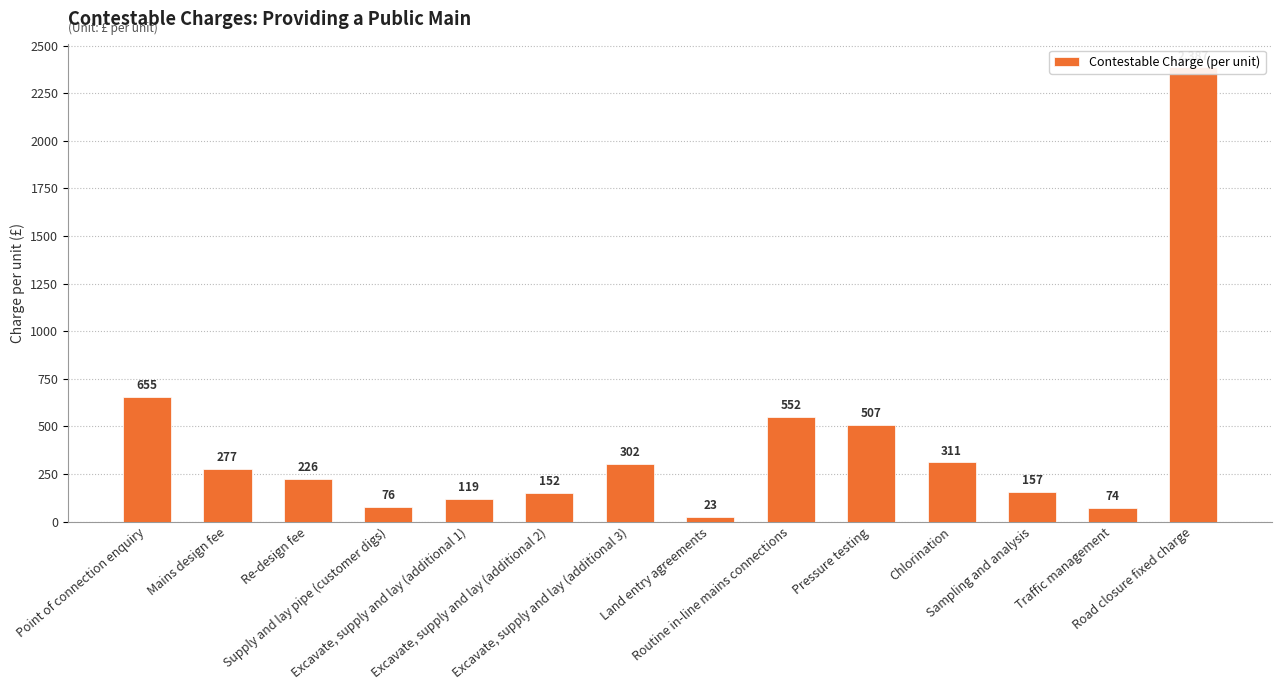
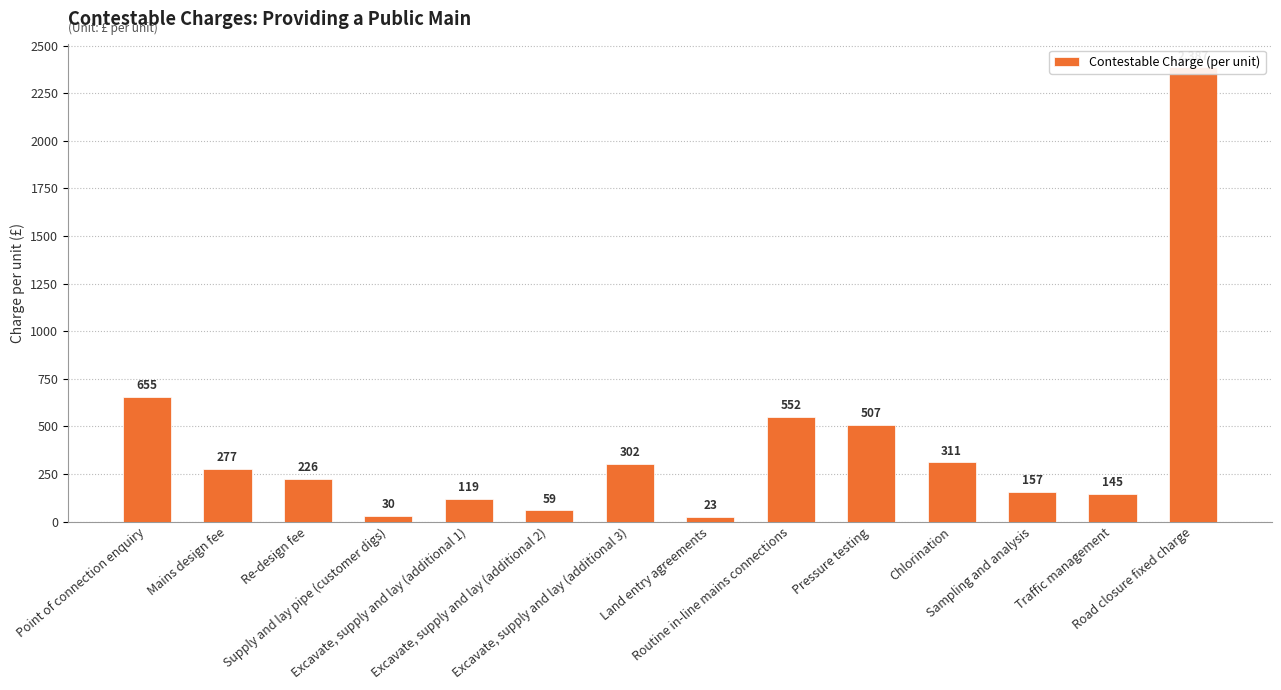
  {
    "Point of connection enquiry": 655,
    "Mains design fee": 277,
    "Re-design fee": 226,
-   "Supply and lay pipe (customer digs)": 76,
+   "Supply and lay pipe (customer digs)": 30,
    "Excavate, supply and lay (additional 1)": 119,
-   "Excavate, supply and lay (additional 2)": 152,
+   "Excavate, supply and lay (additional 2)": 59,
    "Excavate, supply and lay (additional 3)": 302,
    "Land entry agreements": 23,
    "Routine in-line mains connections": 552,
    "Pressure testing": 507,
    "Chlorination": 311,
    "Sampling and analysis": 157,
-   "Traffic management": 74
+   "Traffic management": 145
  }
